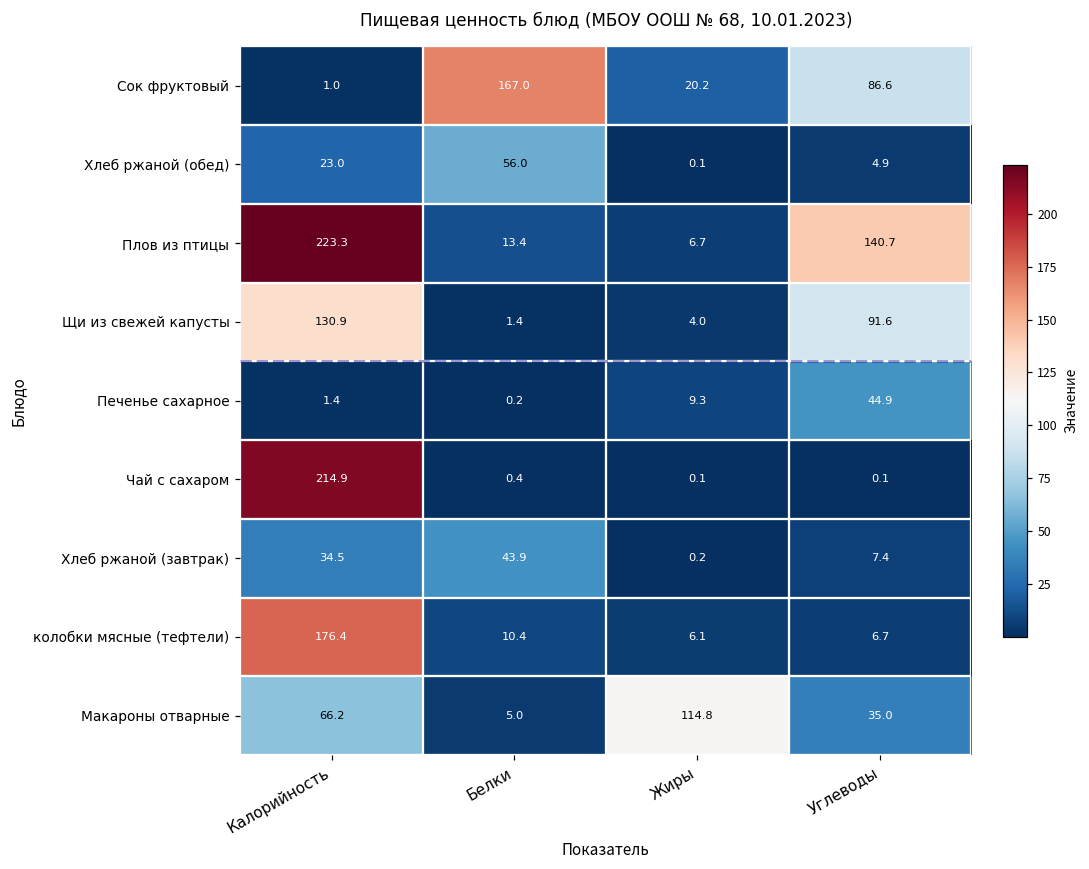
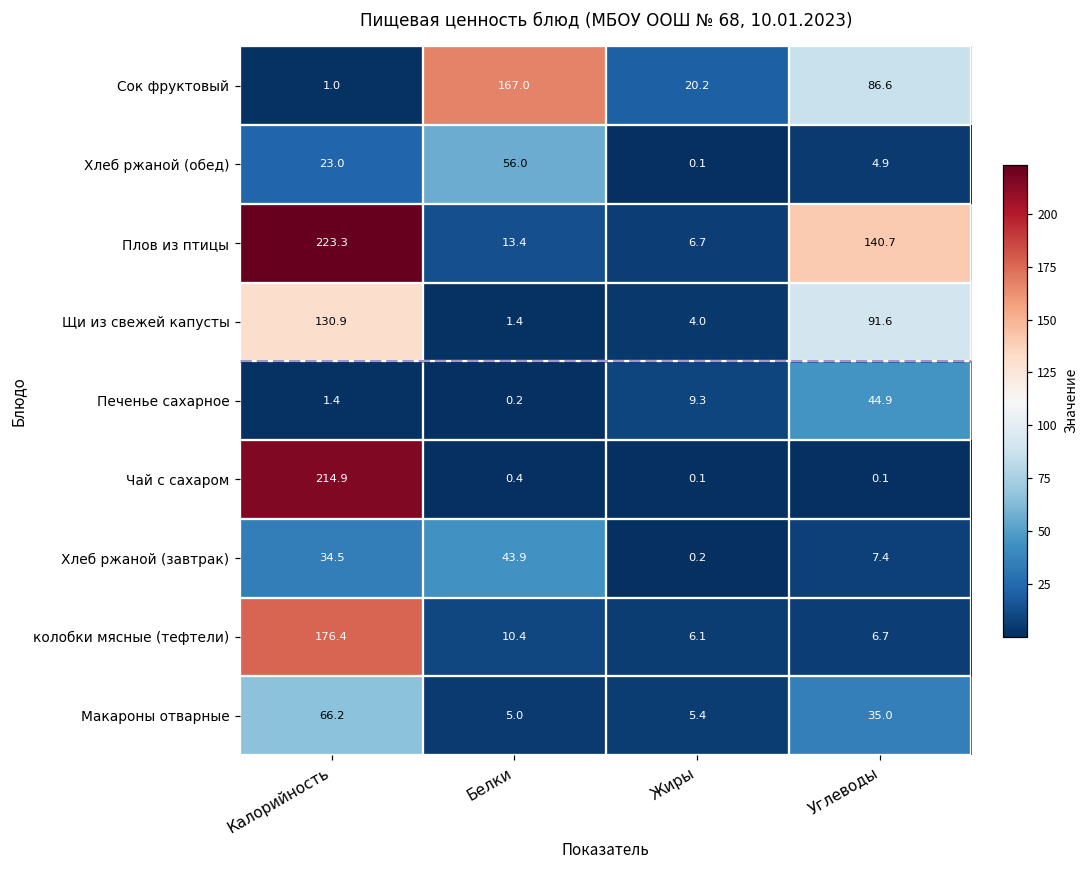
  {
    "Сок фруктовый": {
      "Калорийность": 1.0,
      "Белки": 167.0,
      "Жиры": 20.2,
      "Углеводы": 86.6
    },
    "Хлеб ржаной (обед)": {
      "Калорийность": 23.0,
      "Белки": 56.0,
      "Жиры": 0.1,
      "Углеводы": 4.9
    },
    "Плов из птицы": {
      "Калорийность": 223.3,
      "Белки": 13.4,
      "Жиры": 6.7,
      "Углеводы": 140.7
    },
    "Щи из свежей капусты": {
      "Калорийность": 130.9,
      "Белки": 1.4,
      "Жиры": 4.0,
      "Углеводы": 91.6
    },
    "Печенье сахарное": {
      "Калорийность": 1.4,
      "Белки": 0.2,
      "Жиры": 9.3,
      "Углеводы": 44.9
    },
    "Чай с сахаром": {
      "Калорийность": 214.9,
      "Белки": 0.4,
      "Жиры": 0.1,
      "Углеводы": 0.1
    },
    "Хлеб ржаной (завтрак)": {
      "Калорийность": 34.5,
      "Белки": 43.9,
      "Жиры": 0.2,
      "Углеводы": 7.4
    },
    "колобки мясные (тефтели)": {
      "Калорийность": 176.4,
      "Белки": 10.4,
      "Жиры": 6.1,
      "Углеводы": 6.7
    },
    "Макароны отварные": {
      "Калорийность": 66.2,
      "Белки": 5.0,
-     "Жиры": 114.8,
+     "Жиры": 5.4,
      "Углеводы": 35.0
    }
  }
